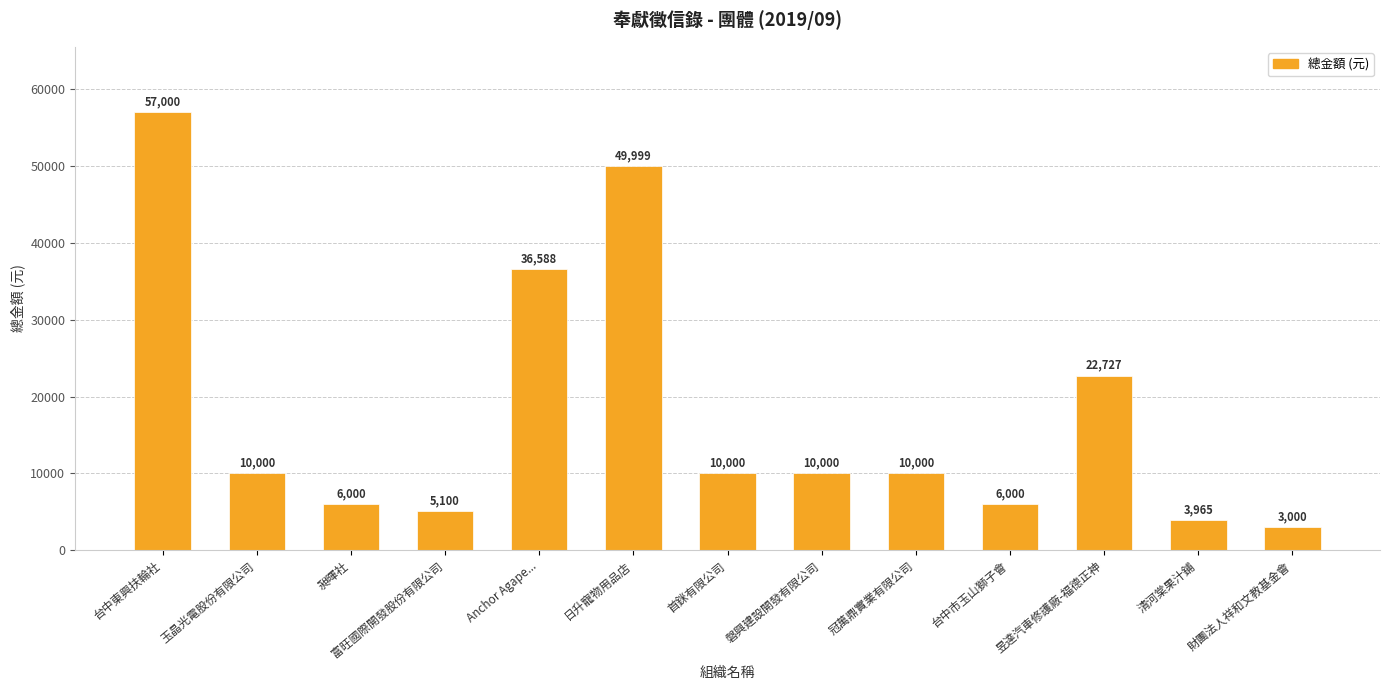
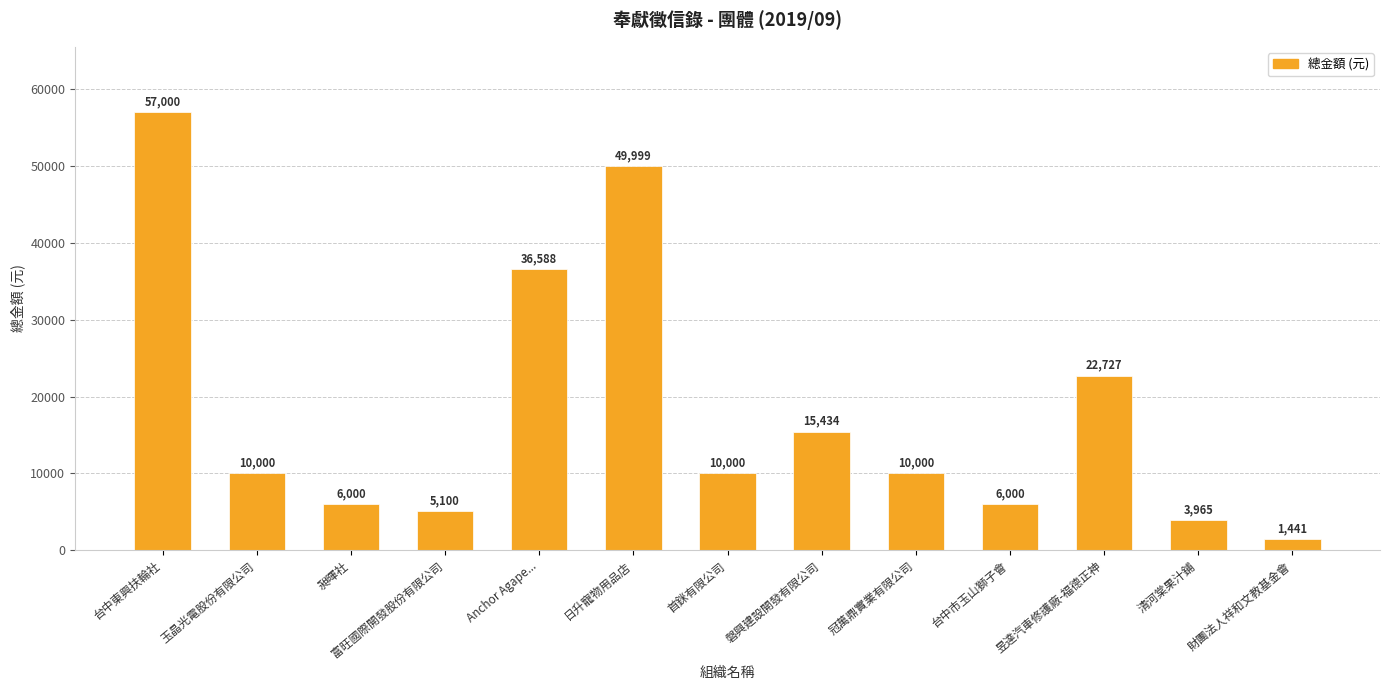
  {
    "台中東興扶輪社": "57,000",
    "玉晶光電股份有限公司": "10,000",
    "昶暉社": "6,000",
    "富旺國際開發股份有限公司": "5,100",
    "Anchor Agape...": "36,588",
    "日升寵物用品店": "49,999",
    "首銤有限公司": "10,000",
-   "磐興建設開發有限公司": "10,000",
+   "磐興建設開發有限公司": "15,434",
    "冠萬鼎實業有限公司": "10,000",
    "台中市玉山獅子會": "6,000",
    "昱達汽車修護廠-福德正神": "22,727",
    "清河棠果汁鋪": "3,965",
-   "財團法人祥和文教基金會": "3,000"
+   "財團法人祥和文教基金會": "1,441"
  }
